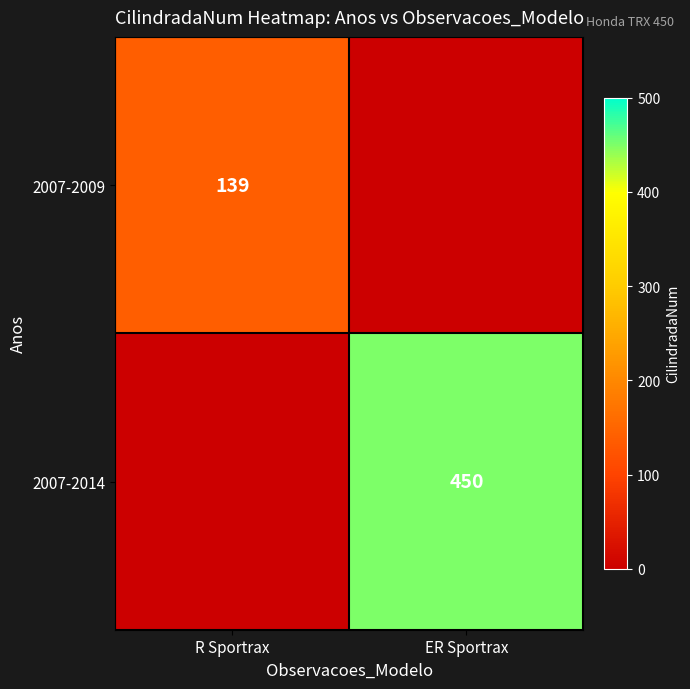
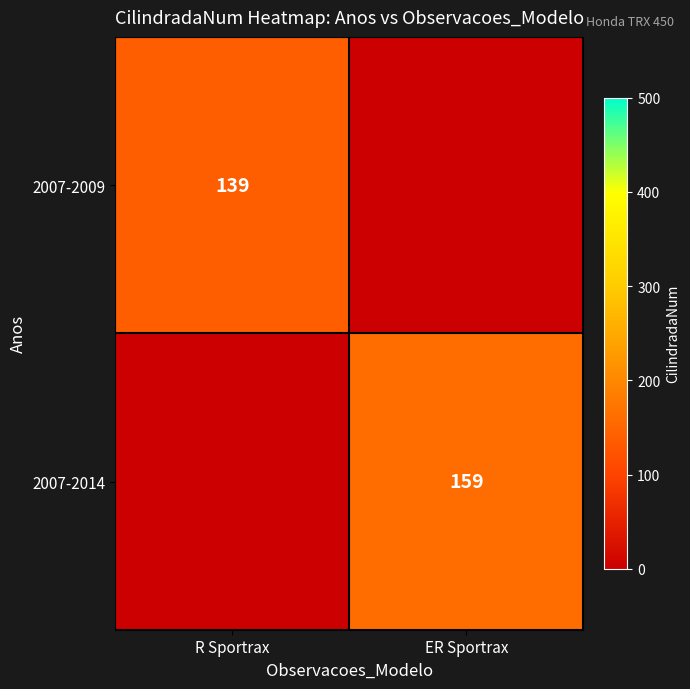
  {
    "2007-2009": {
      "R Sportrax": 139
    },
    "2007-2014": {
-     "ER Sportrax": 450
+     "ER Sportrax": 159
    }
  }
